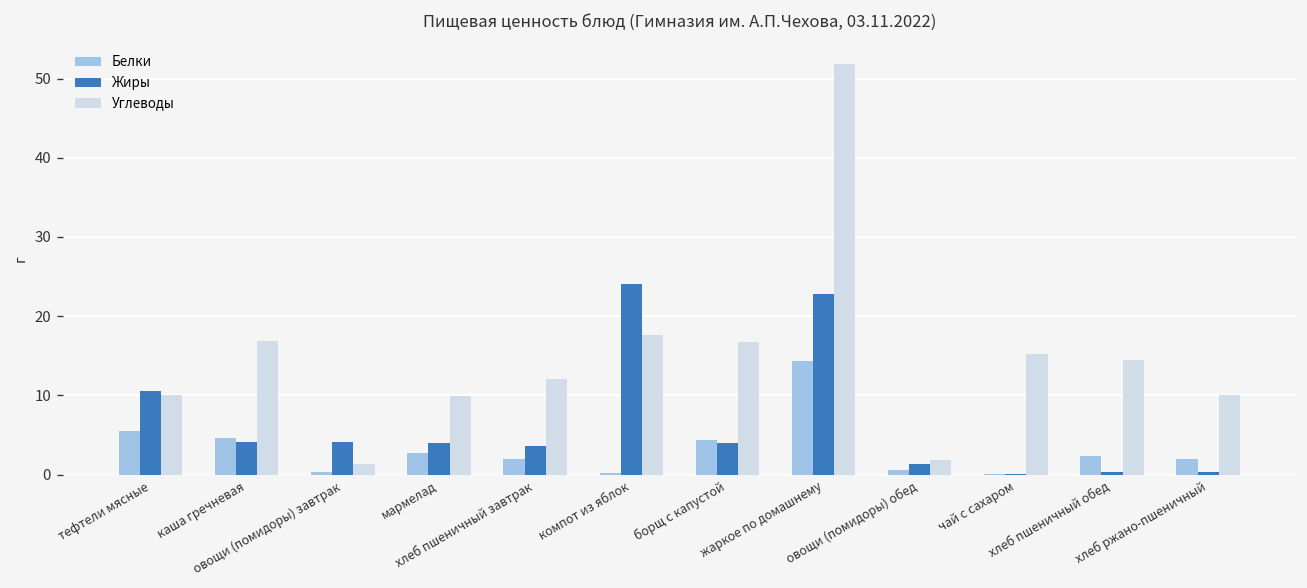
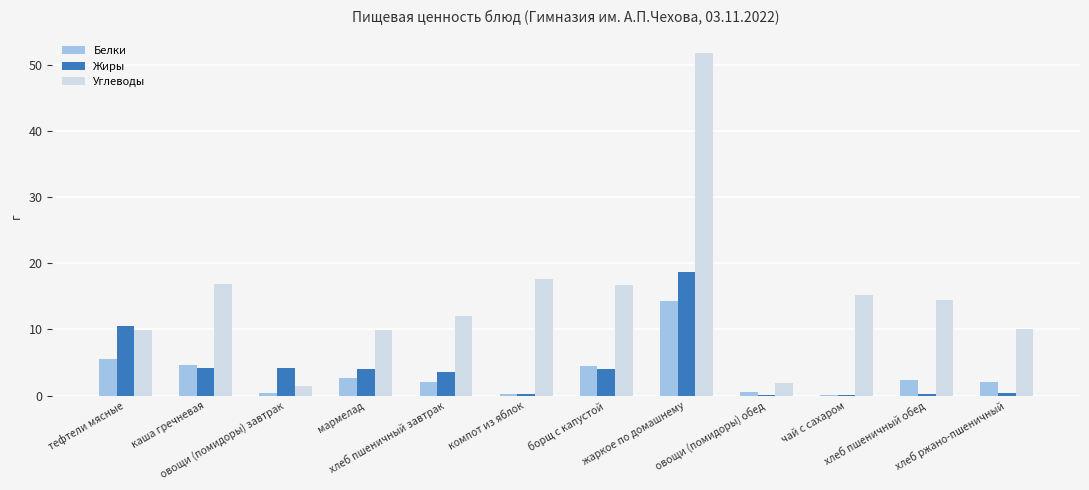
  {
    "Жиры": {
      "тефтели мясные": 11,
      "каша гречневая": 4,
      "овощи (помидоры) завтрак": 4,
      "мармелад": 4,
      "хлеб пшеничный завтрак": 4,
-     "компот из яблок": 24,
+     "компот из яблок": 0,
      "борщ с капустой": 4,
-     "жаркое по домашнему": 23,
-     "овощи (помидоры) обед": 1
+     "жаркое по домашнему": 19,
+     "овощи (помидоры) обед": 0
    }
  }
